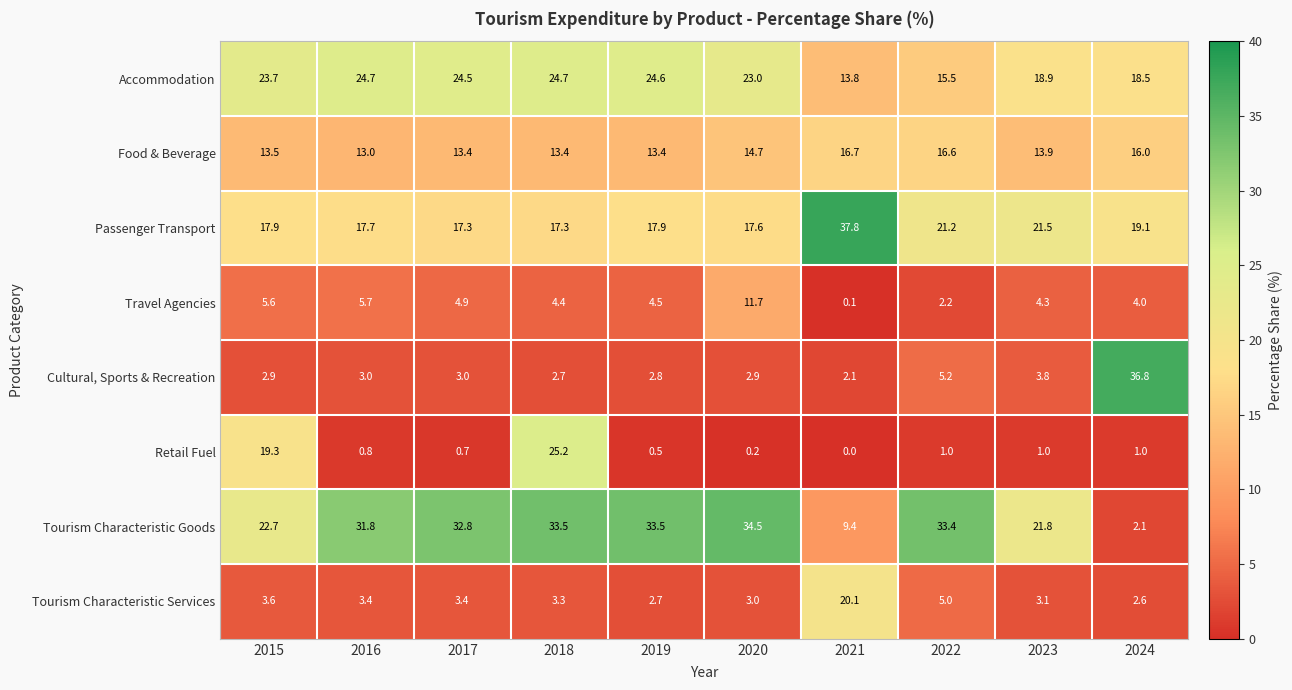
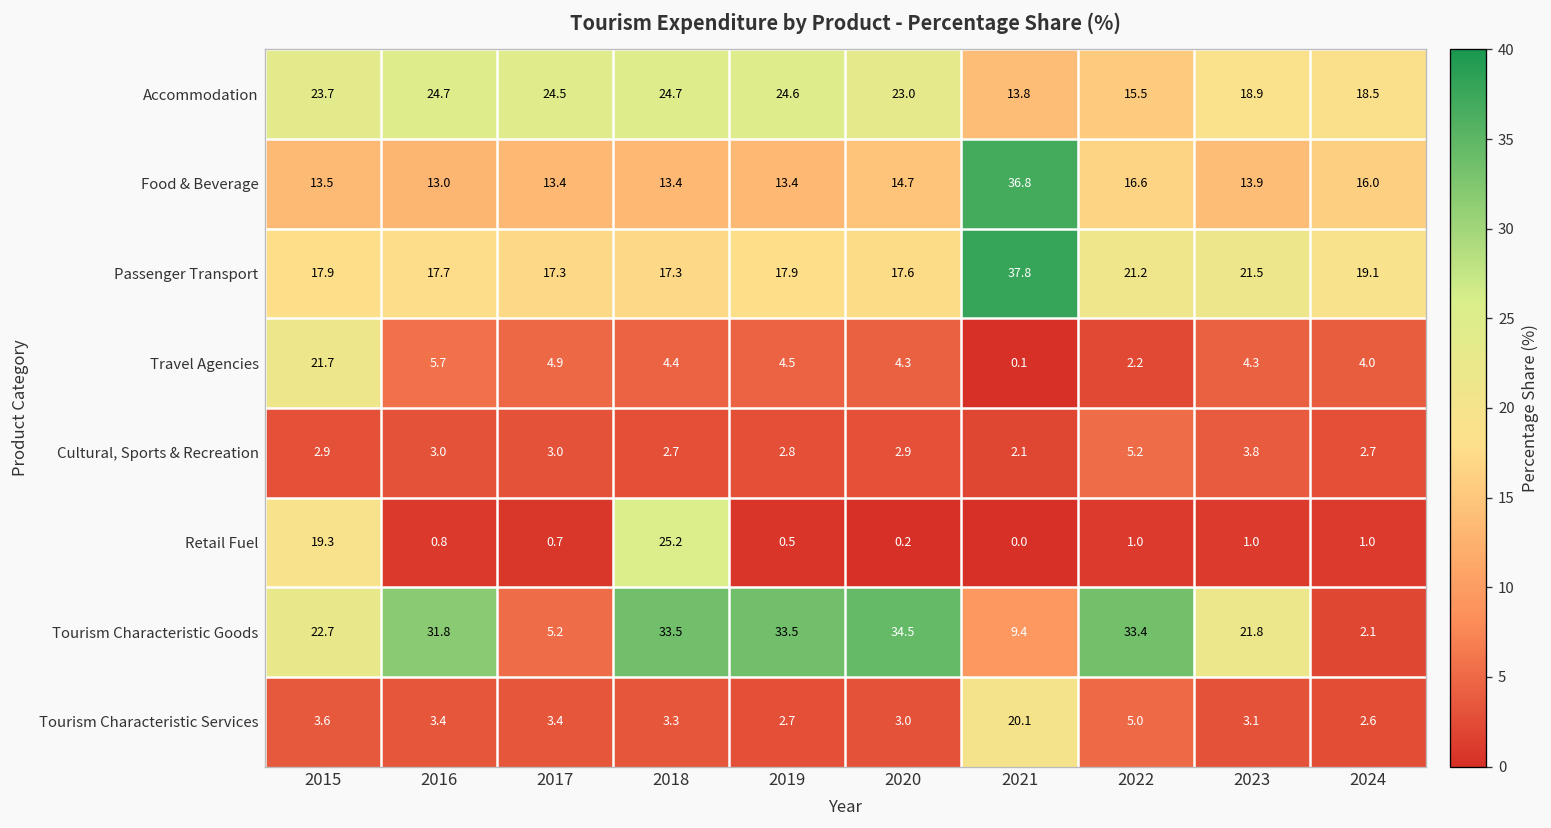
  {
    "Accommodation": {
      "2015": 23.7,
      "2016": 24.7,
      "2017": 24.5,
      "2018": 24.7,
      "2019": 24.6,
      "2020": 23.0,
      "2021": 13.8,
      "2022": 15.5,
      "2023": 18.9,
      "2024": 18.5
    },
    "Food & Beverage": {
      "2015": 13.5,
      "2016": 13.0,
      "2017": 13.4,
      "2018": 13.4,
      "2019": 13.4,
      "2020": 14.7,
-     "2021": 16.7,
+     "2021": 36.8,
      "2022": 16.6,
      "2023": 13.9,
      "2024": 16.0
    },
    "Passenger Transport": {
      "2015": 17.9,
      "2016": 17.7,
      "2017": 17.3,
      "2018": 17.3,
      "2019": 17.9,
      "2020": 17.6,
      "2021": 37.8,
      "2022": 21.2,
      "2023": 21.5,
      "2024": 19.1
    },
    "Travel Agencies": {
-     "2015": 5.6,
+     "2015": 21.7,
      "2016": 5.7,
      "2017": 4.9,
      "2018": 4.4,
      "2019": 4.5,
-     "2020": 11.7,
+     "2020": 4.3,
      "2021": 0.1,
      "2022": 2.2,
      "2023": 4.3,
      "2024": 4.0
    },
    "Cultural, Sports & Recreation": {
      "2015": 2.9,
      "2016": 3.0,
      "2017": 3.0,
      "2018": 2.7,
      "2019": 2.8,
      "2020": 2.9,
      "2021": 2.1,
      "2022": 5.2,
      "2023": 3.8,
-     "2024": 36.8
+     "2024": 2.7
    },
    "Retail Fuel": {
      "2015": 19.3,
      "2016": 0.8,
      "2017": 0.7,
      "2018": 25.2,
      "2019": 0.5,
      "2020": 0.2,
      "2021": 0.0,
      "2022": 1.0,
      "2023": 1.0,
      "2024": 1.0
    },
    "Tourism Characteristic Goods": {
      "2015": 22.7,
      "2016": 31.8,
-     "2017": 32.8,
+     "2017": 5.2,
      "2018": 33.5,
      "2019": 33.5,
      "2020": 34.5,
      "2021": 9.4,
      "2022": 33.4,
      "2023": 21.8,
      "2024": 2.1
    },
    "Tourism Characteristic Services": {
      "2015": 3.6,
      "2016": 3.4,
      "2017": 3.4,
      "2018": 3.3,
      "2019": 2.7,
      "2020": 3.0,
      "2021": 20.1,
      "2022": 5.0,
      "2023": 3.1,
      "2024": 2.6
    }
  }
